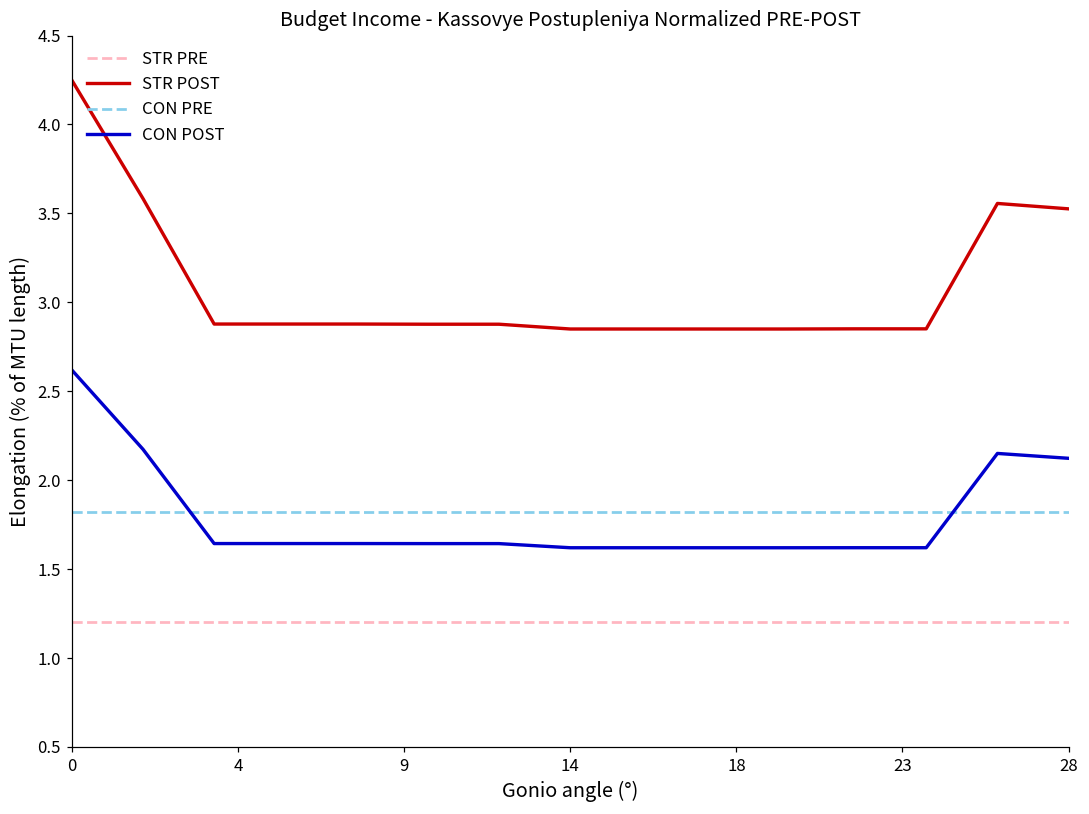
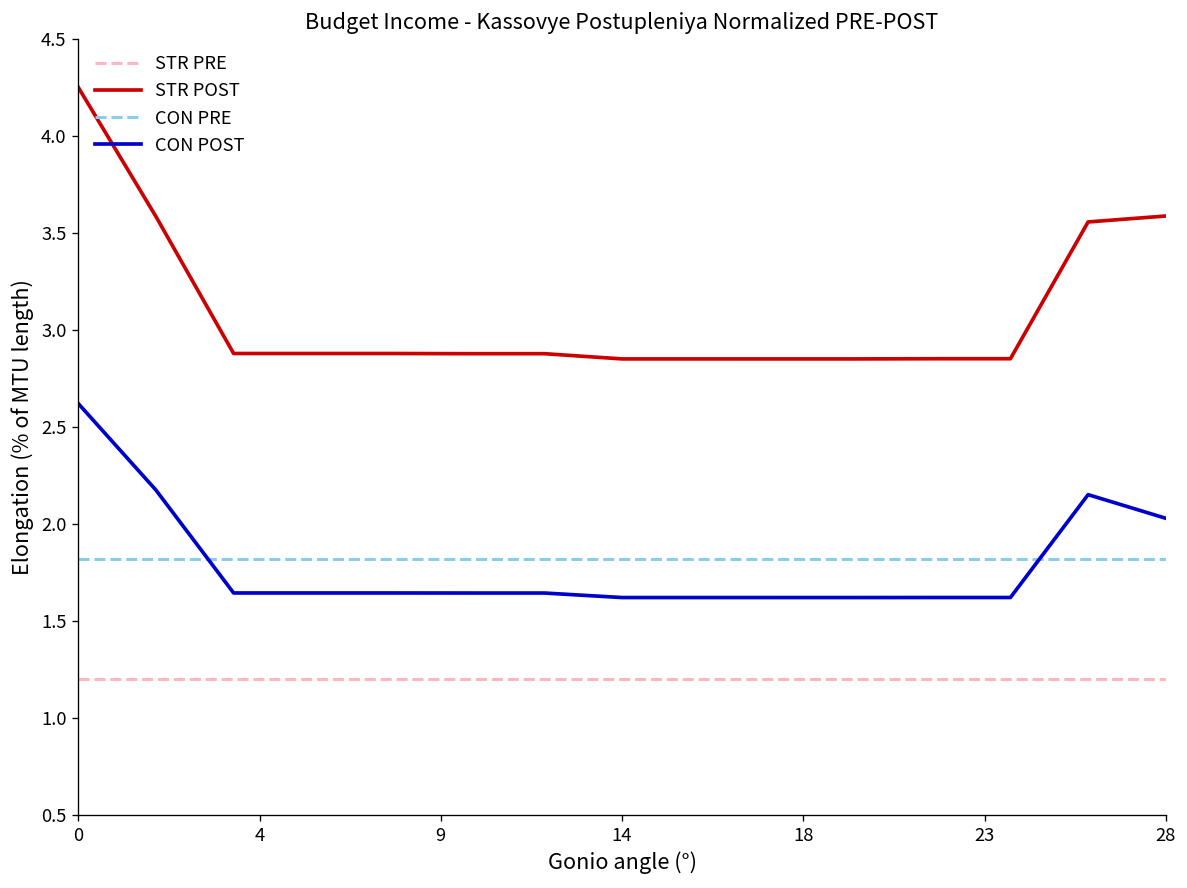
  {
    "STR PRE": {
      "0": 1.20,
      "14": 1.20,
      "28": 1.20
    },
    "STR POST": {
      "0": 4.25,
      "14": 2.85,
-     "28": 3.53
+     "28": 3.59
    },
    "CON PRE": {
      "0": 1.82,
      "14": 1.82,
      "28": 1.82
    },
    "CON POST": {
      "0": 2.62,
      "14": 1.62,
-     "28": 2.12
+     "28": 2.03
    }
  }
